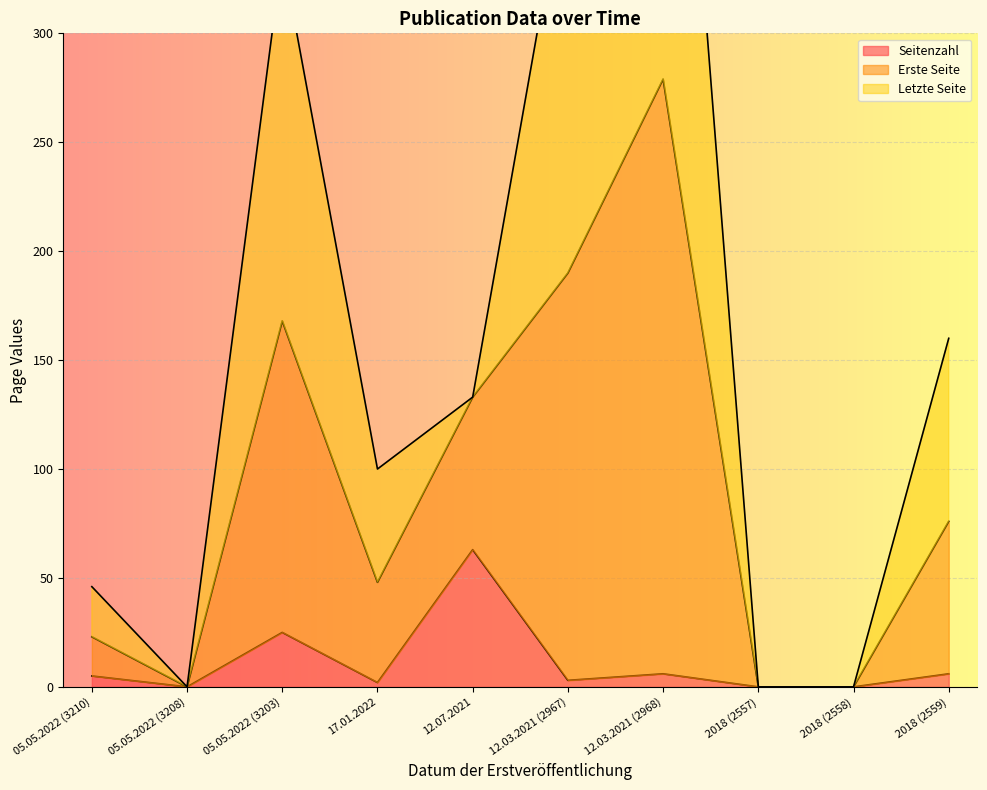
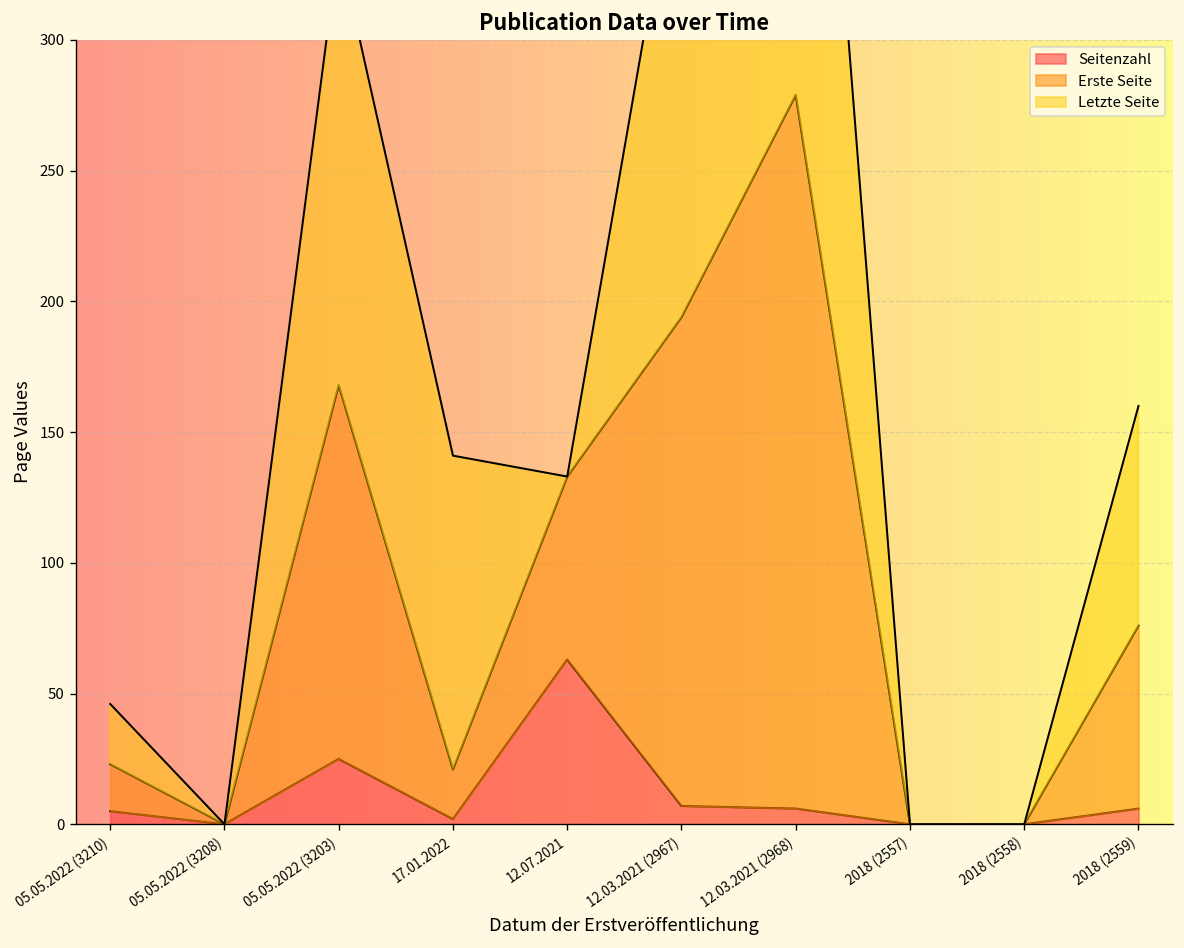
  {
    "Seitenzahl": {
      "05.05.2022 (3210)": 5,
      "05.05.2022 (3203)": 25,
      "17.01.2022": 2,
      "12.07.2021": 63,
-     "12.03.2021 (2967)": 3,
+     "12.03.2021 (2967)": 7,
      "12.03.2021 (2968)": 6,
      "2018 (2559)": 6
    },
    "Erste Seite": {
      "05.05.2022 (3210)": 18,
      "05.05.2022 (3203)": 143,
-     "17.01.2022": 46,
+     "17.01.2022": 19,
      "12.03.2021 (2967)": 187,
      "12.03.2021 (2968)": 273,
      "2018 (2559)": 70
    },
    "Letzte Seite": {
      "05.05.2022 (3210)": 23,
-     "17.01.2022": 52,
+     "17.01.2022": 120,
      "2018 (2559)": 84
    }
  }
